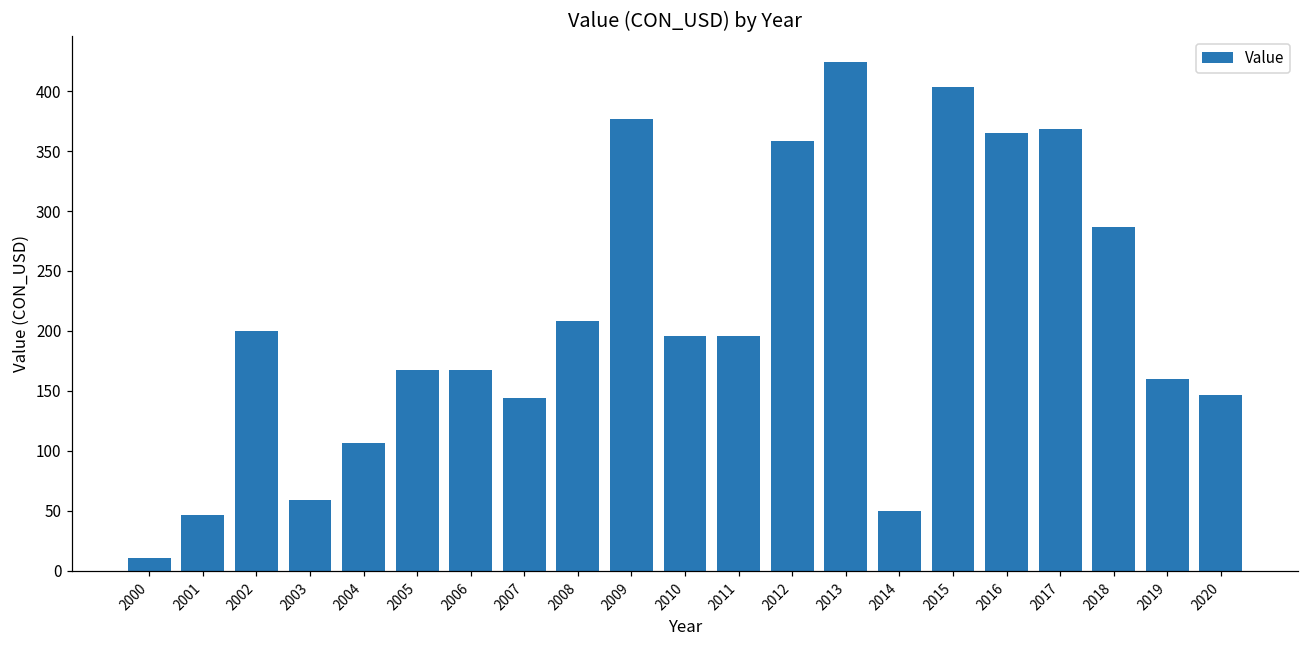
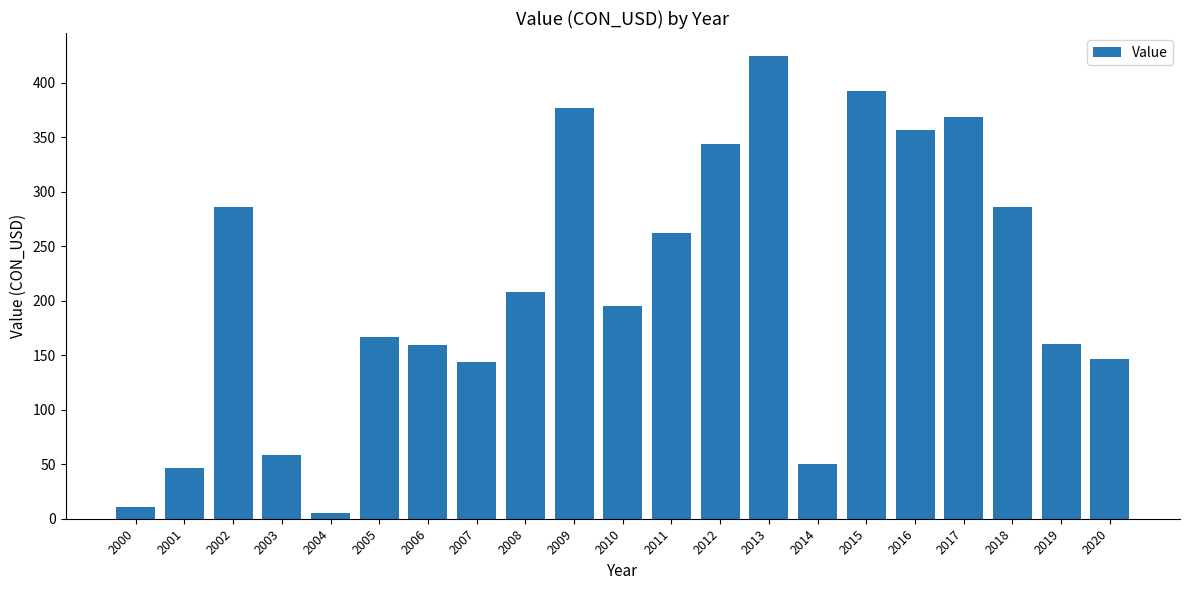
  {
    "2000": 11,
    "2001": 46,
-   "2002": 200,
+   "2002": 286,
    "2003": 59,
-   "2004": 106,
+   "2004": 5,
    "2005": 167,
-   "2006": 167,
+   "2006": 159,
    "2007": 144,
    "2008": 208,
    "2009": 377,
    "2010": 195,
-   "2011": 196,
-   "2012": 358,
+   "2011": 262,
+   "2012": 343,
    "2013": 425,
    "2014": 50,
-   "2015": 404,
-   "2016": 365,
+   "2015": 393,
+   "2016": 357,
    "2017": 369,
    "2018": 287,
    "2019": 160,
    "2020": 146
  }
